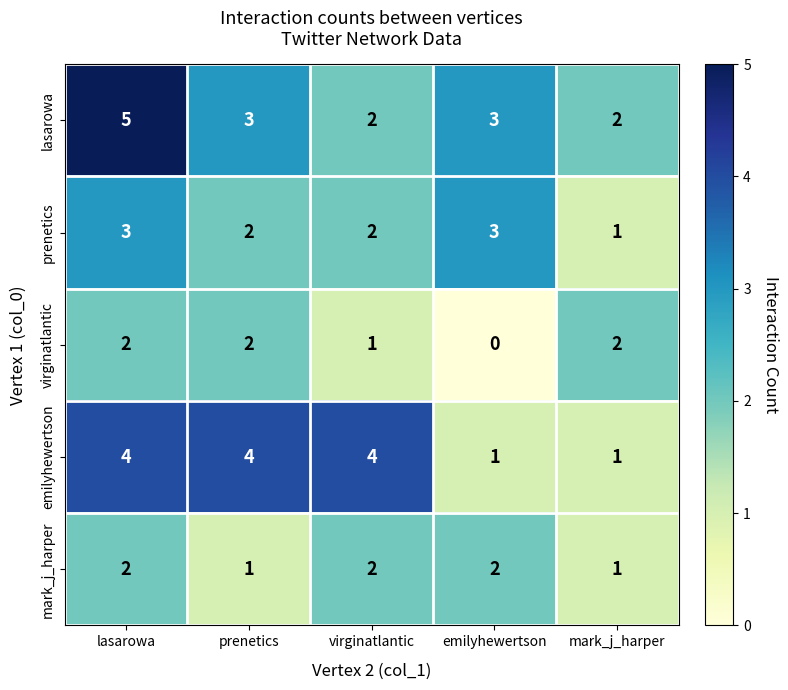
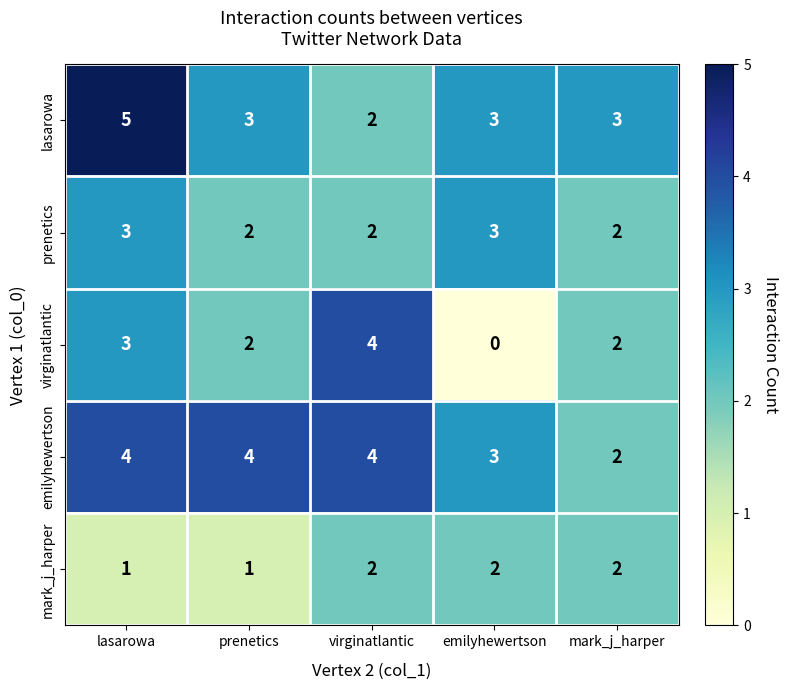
  {
    "lasarowa": {
      "lasarowa": 5,
      "prenetics": 3,
      "virginatlantic": 2,
      "emilyhewertson": 3,
-     "mark_j_harper": 2
+     "mark_j_harper": 3
    },
    "prenetics": {
      "lasarowa": 3,
      "prenetics": 2,
      "virginatlantic": 2,
      "emilyhewertson": 3,
-     "mark_j_harper": 1
+     "mark_j_harper": 2
    },
    "virginatlantic": {
-     "lasarowa": 2,
+     "lasarowa": 3,
      "prenetics": 2,
-     "virginatlantic": 1,
+     "virginatlantic": 4,
      "emilyhewertson": 0,
      "mark_j_harper": 2
    },
    "emilyhewertson": {
      "lasarowa": 4,
      "prenetics": 4,
      "virginatlantic": 4,
-     "emilyhewertson": 1,
-     "mark_j_harper": 1
+     "emilyhewertson": 3,
+     "mark_j_harper": 2
    },
    "mark_j_harper": {
-     "lasarowa": 2,
+     "lasarowa": 1,
      "prenetics": 1,
      "virginatlantic": 2,
      "emilyhewertson": 2,
-     "mark_j_harper": 1
+     "mark_j_harper": 2
    }
  }
